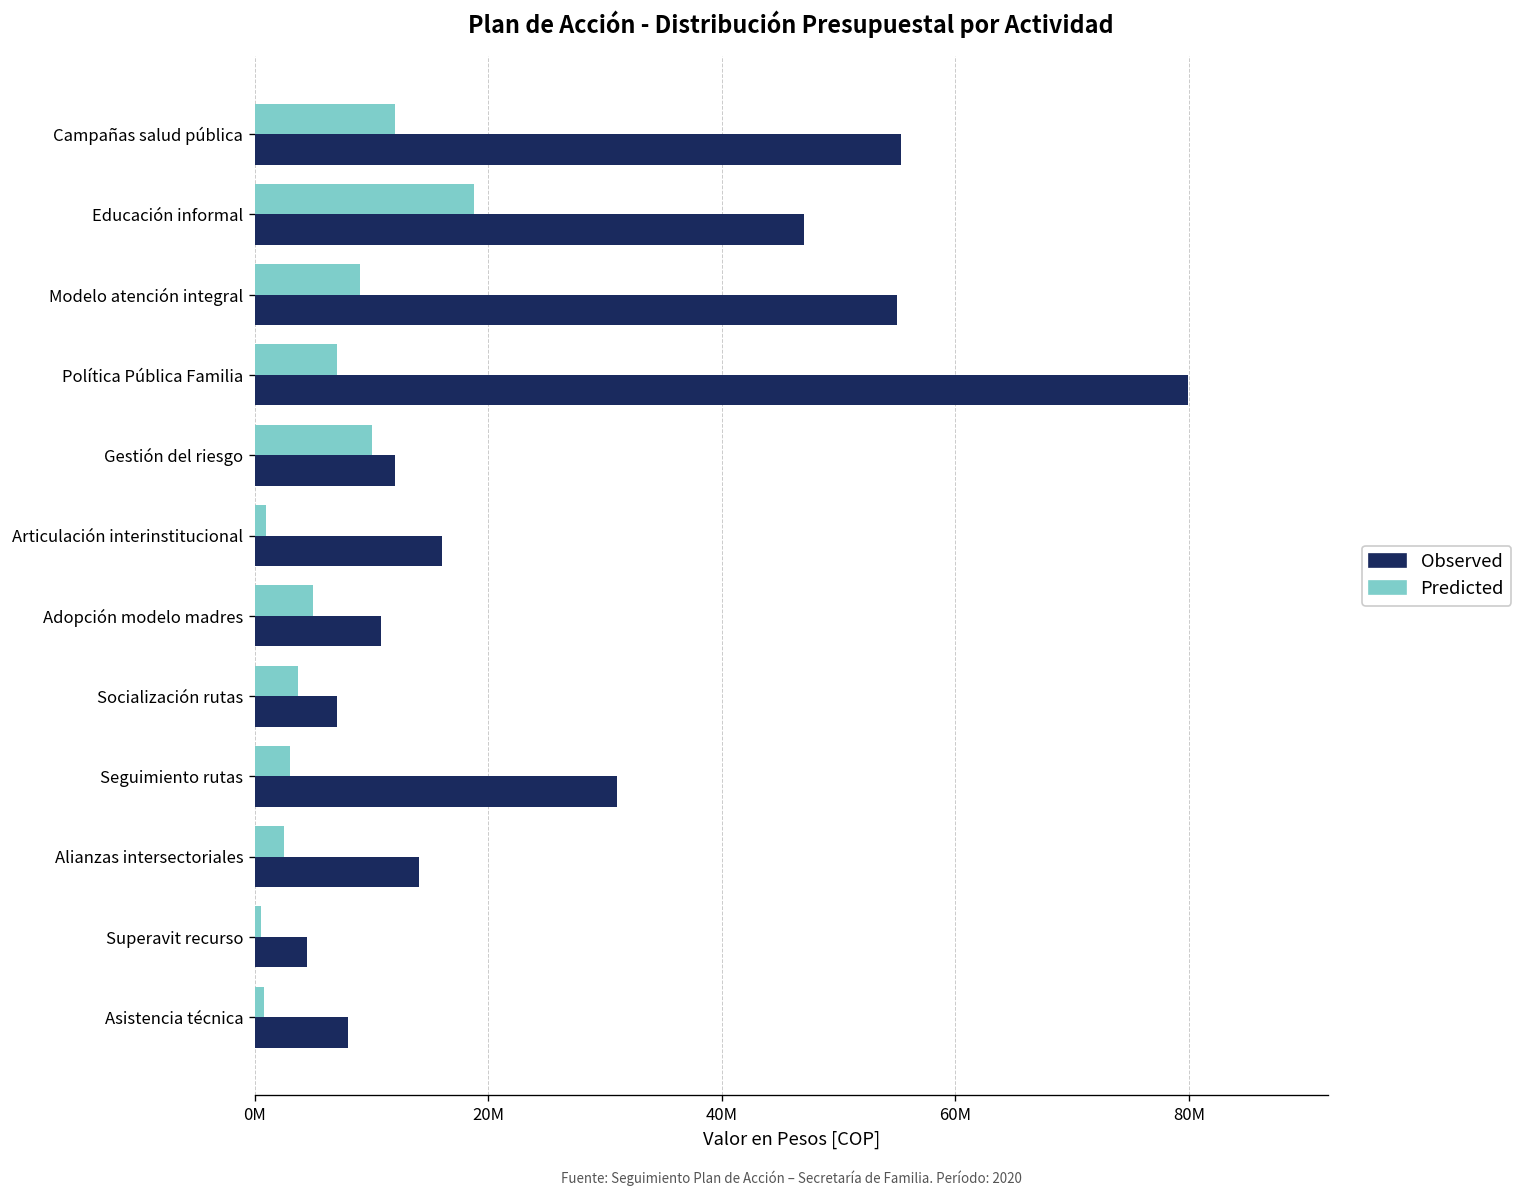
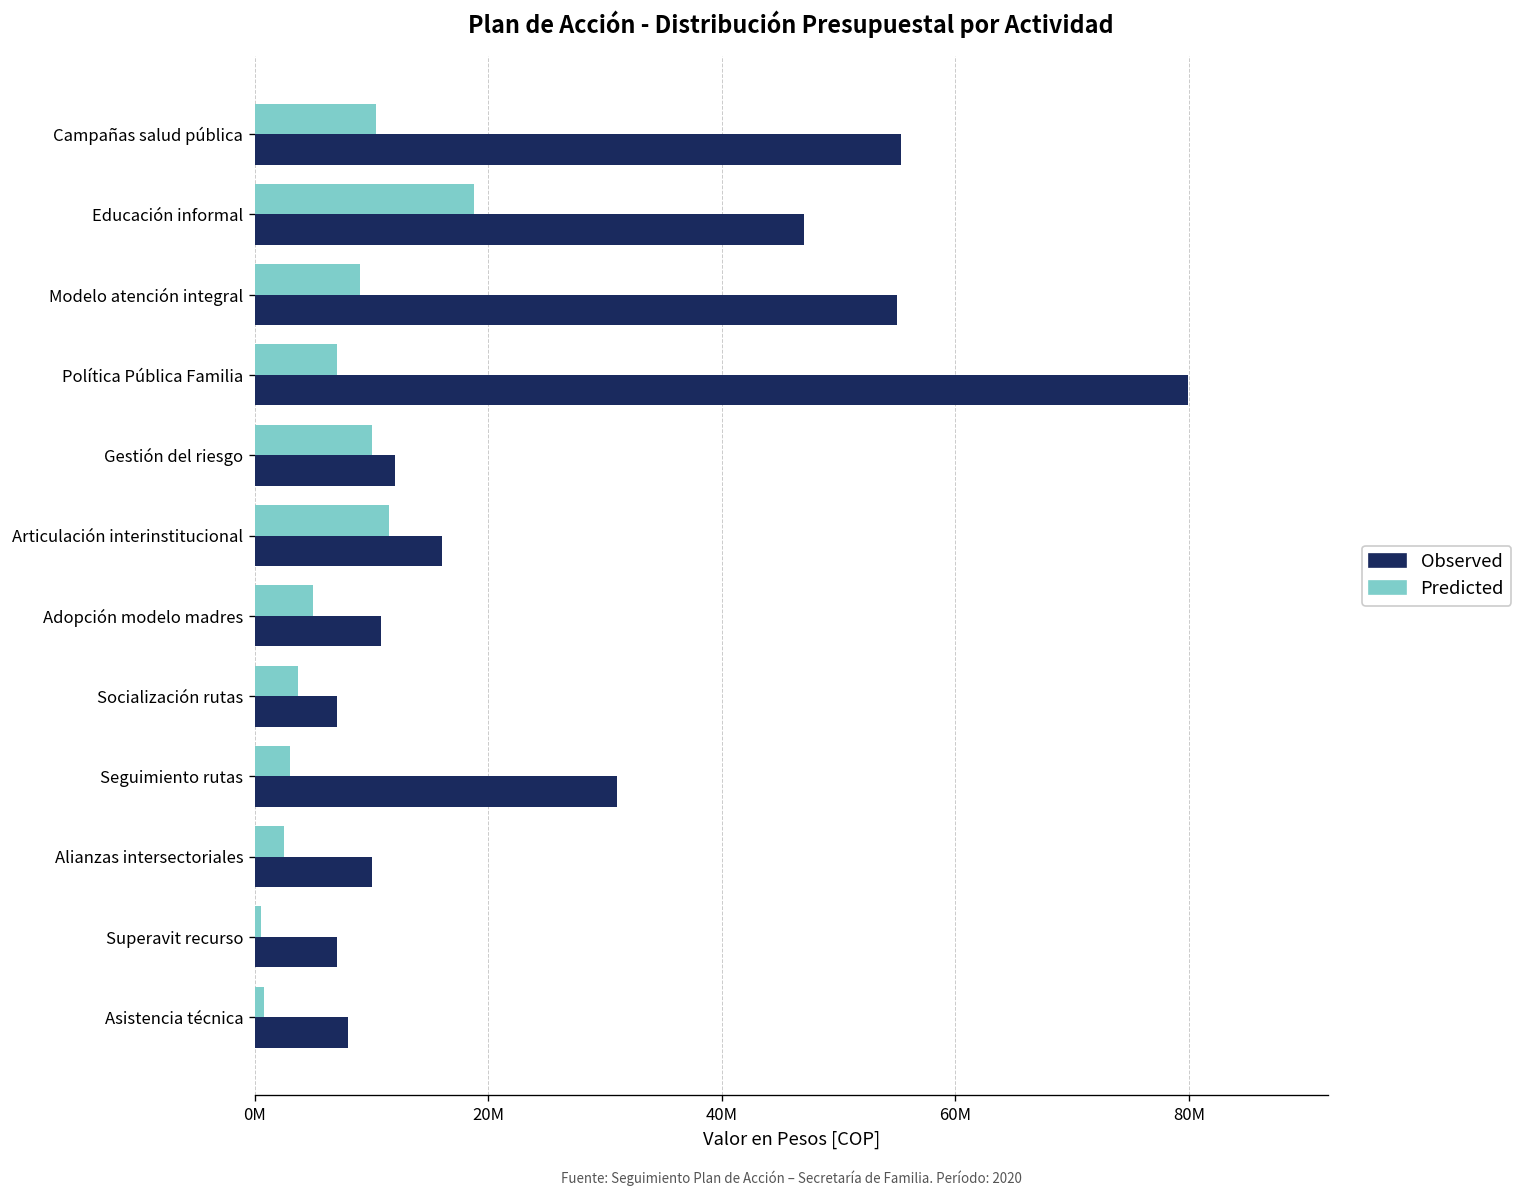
  {
    "Observed": {
      "Campañas salud pública": 55000000,
      "Educación informal": 47000000,
      "Modelo atención integral": 55000000,
      "Política Pública Familia": 80000000,
      "Gestión del riesgo": 12000000,
      "Articulación interinstitucional": 16000000,
      "Adopción modelo madres": 11000000,
      "Socialización rutas": 7000000,
      "Seguimiento rutas": 31000000,
-     "Alianzas intersectoriales": 14000000,
-     "Superavit recurso": 4000000,
+     "Alianzas intersectoriales": 10000000,
+     "Superavit recurso": 7000000,
      "Asistencia técnica": 8000000
    },
    "Predicted": {
-     "Campañas salud pública": 12000000,
+     "Campañas salud pública": 10000000,
      "Educación informal": 19000000,
      "Modelo atención integral": 9000000,
      "Política Pública Familia": 7000000,
      "Gestión del riesgo": 10000000,
-     "Articulación interinstitucional": 1000000,
+     "Articulación interinstitucional": 11000000,
      "Adopción modelo madres": 5000000,
      "Socialización rutas": 4000000,
      "Seguimiento rutas": 3000000,
      "Alianzas intersectoriales": 2000000,
      "Superavit recurso": 1000000,
      "Asistencia técnica": 1000000
    }
  }
